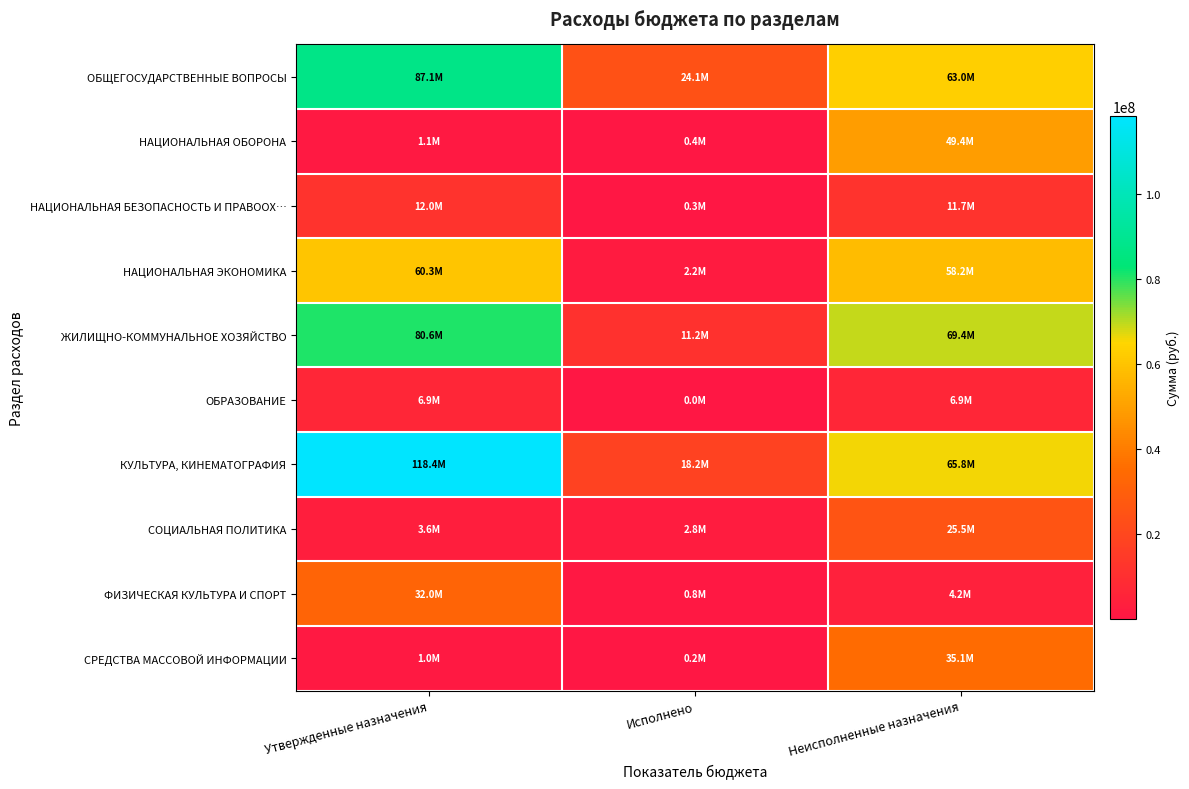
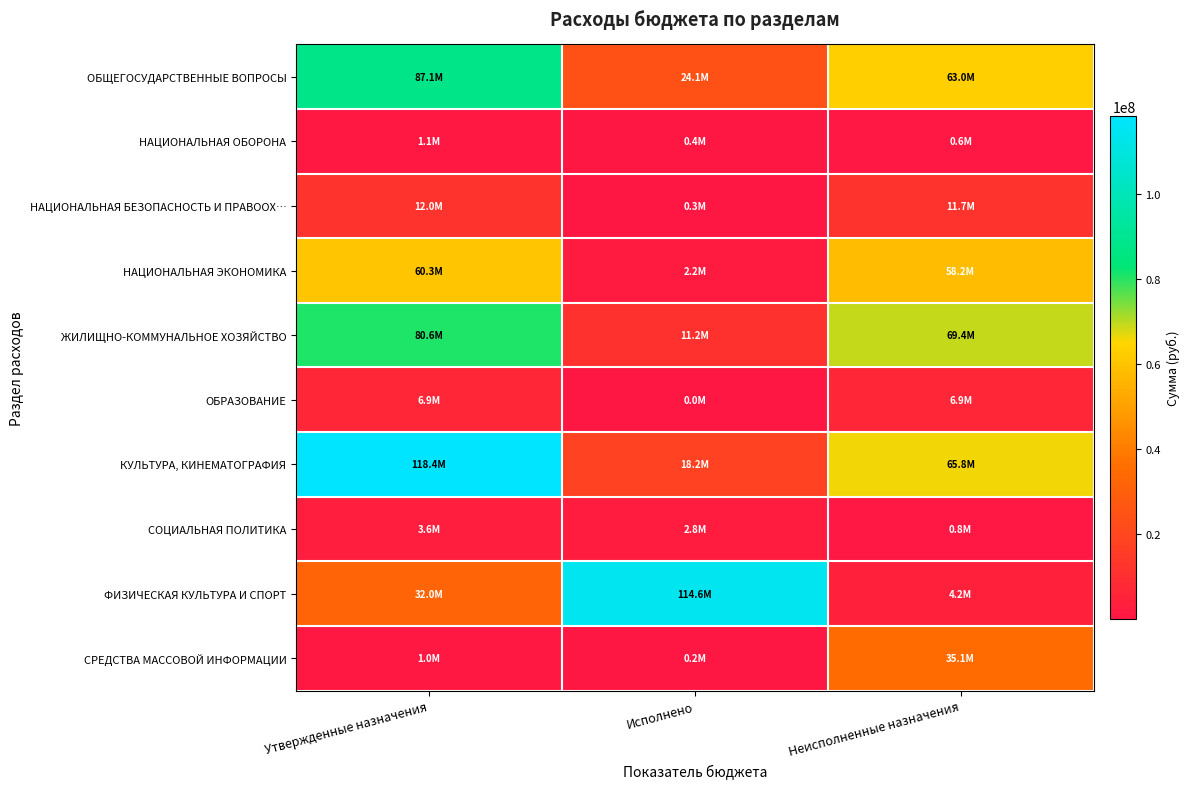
  {
    "ОБЩЕГОСУДАРСТВЕННЫЕ ВОПРОСЫ": {
      "Утвержденные назначения": "87.1M",
      "Исполнено": "24.1M",
      "Неисполненные назначения": "63.0M"
    },
    "НАЦИОНАЛЬНАЯ ОБОРОНА": {
      "Утвержденные назначения": "1.1M",
      "Исполнено": "0.4M",
-     "Неисполненные назначения": "49.4M"
+     "Неисполненные назначения": "0.6M"
    },
    "НАЦИОНАЛЬНАЯ БЕЗОПАСНОСТЬ И ПРАВООХ…": {
      "Утвержденные назначения": "12.0M",
      "Исполнено": "0.3M",
      "Неисполненные назначения": "11.7M"
    },
    "НАЦИОНАЛЬНАЯ ЭКОНОМИКА": {
      "Утвержденные назначения": "60.3M",
      "Исполнено": "2.2M",
      "Неисполненные назначения": "58.2M"
    },
    "ЖИЛИЩНО-КОММУНАЛЬНОЕ ХОЗЯЙСТВО": {
      "Утвержденные назначения": "80.6M",
      "Исполнено": "11.2M",
      "Неисполненные назначения": "69.4M"
    },
    "ОБРАЗОВАНИЕ": {
      "Утвержденные назначения": "6.9M",
      "Исполнено": "0.0M",
      "Неисполненные назначения": "6.9M"
    },
    "КУЛЬТУРА, КИНЕМАТОГРАФИЯ": {
      "Утвержденные назначения": "118.4M",
      "Исполнено": "18.2M",
      "Неисполненные назначения": "65.8M"
    },
    "СОЦИАЛЬНАЯ ПОЛИТИКА": {
      "Утвержденные назначения": "3.6M",
      "Исполнено": "2.8M",
-     "Неисполненные назначения": "25.5M"
+     "Неисполненные назначения": "0.8M"
    },
    "ФИЗИЧЕСКАЯ КУЛЬТУРА И СПОРТ": {
      "Утвержденные назначения": "32.0M",
-     "Исполнено": "0.8M",
+     "Исполнено": "114.6M",
      "Неисполненные назначения": "4.2M"
    },
    "СРЕДСТВА МАССОВОЙ ИНФОРМАЦИИ": {
      "Утвержденные назначения": "1.0M",
      "Исполнено": "0.2M",
      "Неисполненные назначения": "35.1M"
    }
  }
